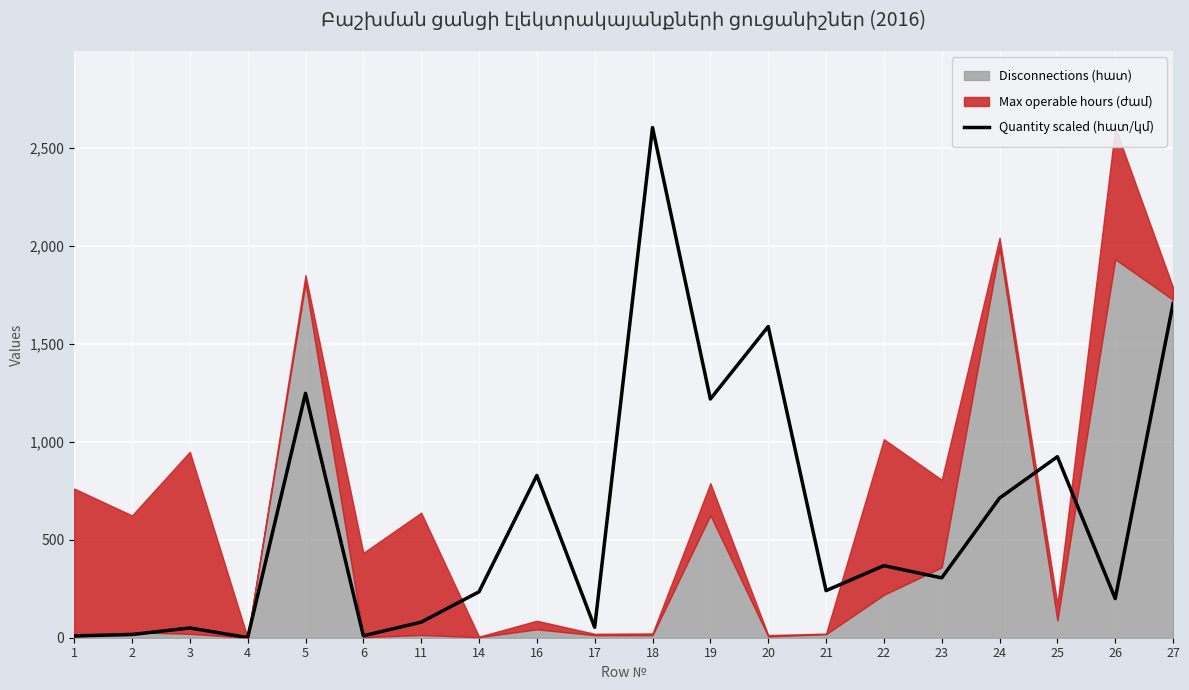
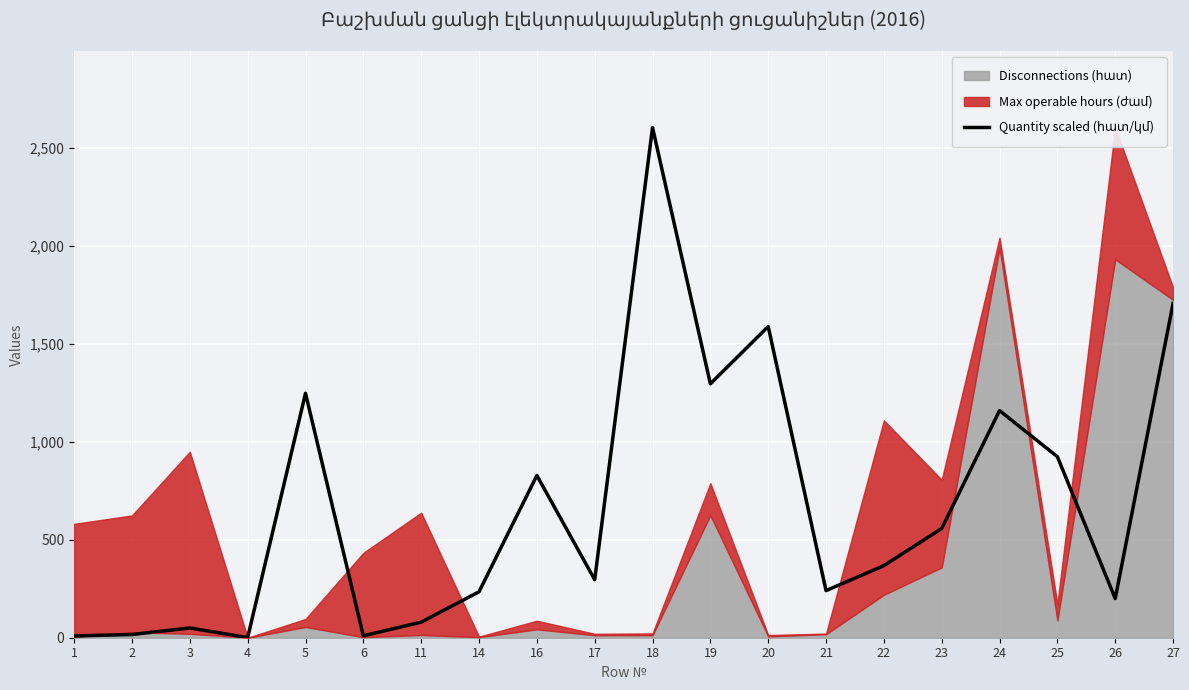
  {
    "Quantity scaled (հատ/կմ)": {
      "3": "50",
      "5": "1,250",
      "11": "80",
      "14": "230",
      "16": "830",
-     "17": "50",
+     "17": "300",
      "18": "2,600",
-     "19": "1,220",
+     "19": "1,300",
      "20": "1,590",
      "21": "240",
      "22": "370",
-     "23": "310",
-     "24": "710",
+     "23": "560",
+     "24": "1,160",
      "25": "920",
      "26": "200",
      "27": "1,710"
    },
    "Disconnections (հատ)": {
      "3": "20",
-     "5": "1,810",
+     "5": "60",
      "11": "10",
      "16": "40",
      "19": "630",
      "22": "220",
      "23": "360",
      "24": "1,990",
      "25": "90",
      "26": "1,930",
      "27": "1,720"
    },
    "Max operable hours (ժամ)": {
-     "1": "760",
+     "1": "580",
      "2": "600",
      "3": "930",
      "5": "40",
      "6": "430",
      "11": "620",
      "16": "40",
      "19": "160",
-     "22": "790",
+     "22": "890",
      "23": "450",
      "24": "50",
      "25": "80",
      "27": "60"
    }
  }
